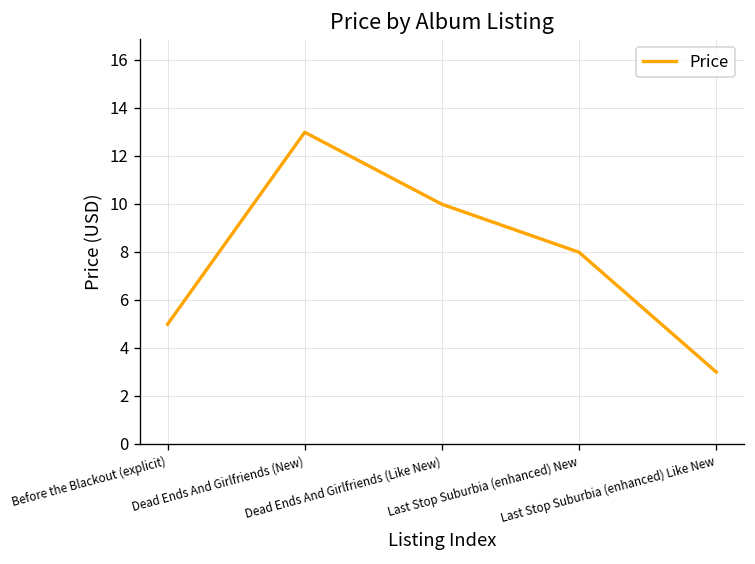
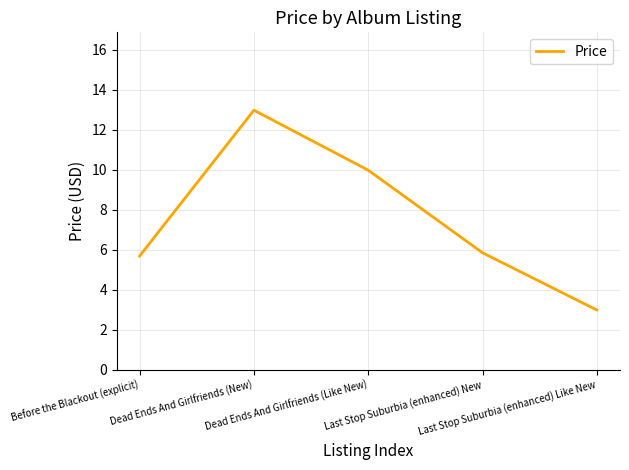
  {
-   "Before the Blackout (explicit)": 5.0,
+   "Before the Blackout (explicit)": 5.7,
    "Dead Ends And Girlfriends (New)": 13.0,
    "Dead Ends And Girlfriends (Like New)": 10.0,
-   "Last Stop Suburbia (enhanced) New": 8.0,
+   "Last Stop Suburbia (enhanced) New": 5.9,
    "Last Stop Suburbia (enhanced) Like New": 3.0
  }
